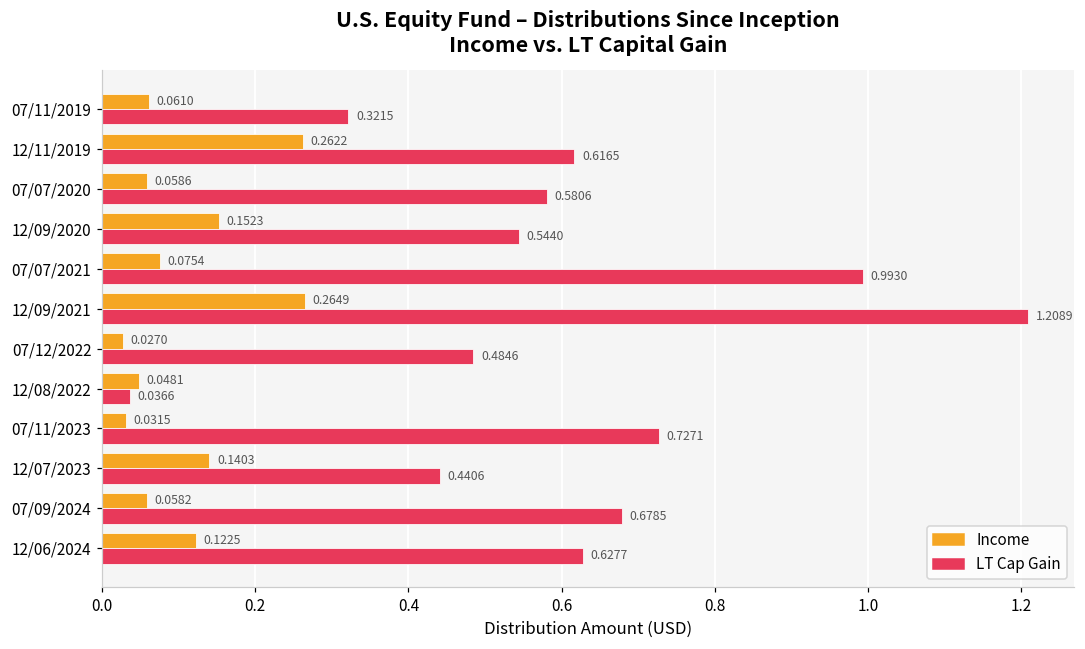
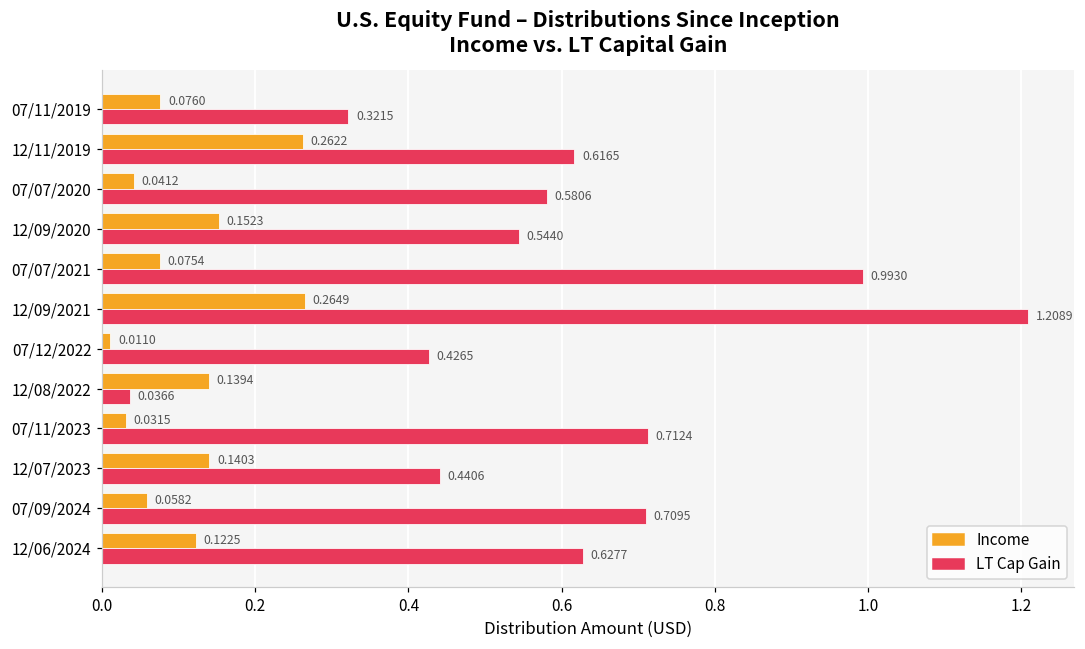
  {
    "Income": {
-     "07/11/2019": 0.0610,
+     "07/11/2019": 0.0760,
      "12/11/2019": 0.2622,
-     "07/07/2020": 0.0586,
+     "07/07/2020": 0.0412,
      "12/09/2020": 0.1523,
      "07/07/2021": 0.0754,
      "12/09/2021": 0.2649,
-     "07/12/2022": 0.0270,
-     "12/08/2022": 0.0481,
+     "07/12/2022": 0.0110,
+     "12/08/2022": 0.1394,
      "07/11/2023": 0.0315,
      "12/07/2023": 0.1403,
      "07/09/2024": 0.0582,
      "12/06/2024": 0.1225
    },
    "LT Cap Gain": {
      "07/11/2019": 0.3215,
      "12/11/2019": 0.6165,
      "07/07/2020": 0.5806,
      "12/09/2020": 0.5440,
      "07/07/2021": 0.9930,
      "12/09/2021": 1.2089,
-     "07/12/2022": 0.4846,
+     "07/12/2022": 0.4265,
      "12/08/2022": 0.0366,
-     "07/11/2023": 0.7271,
+     "07/11/2023": 0.7124,
      "12/07/2023": 0.4406,
-     "07/09/2024": 0.6785,
+     "07/09/2024": 0.7095,
      "12/06/2024": 0.6277
    }
  }
